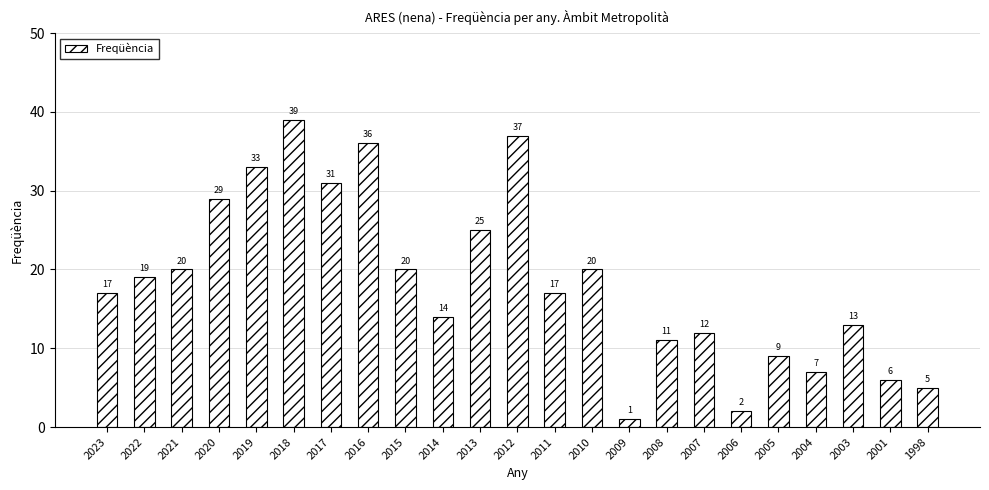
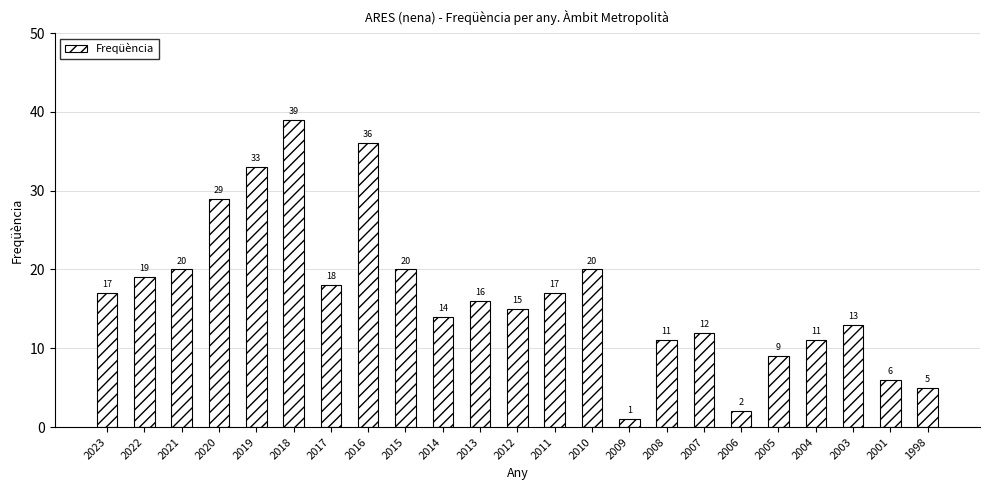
  {
    "2023": 17,
    "2022": 19,
    "2021": 20,
    "2020": 29,
    "2019": 33,
    "2018": 39,
-   "2017": 31,
+   "2017": 18,
    "2016": 36,
    "2015": 20,
    "2014": 14,
-   "2013": 25,
-   "2012": 37,
+   "2013": 16,
+   "2012": 15,
    "2011": 17,
    "2010": 20,
    "2009": 1,
    "2008": 11,
    "2007": 12,
    "2006": 2,
    "2005": 9,
-   "2004": 7,
+   "2004": 11,
    "2003": 13,
    "2001": 6,
    "1998": 5
  }
